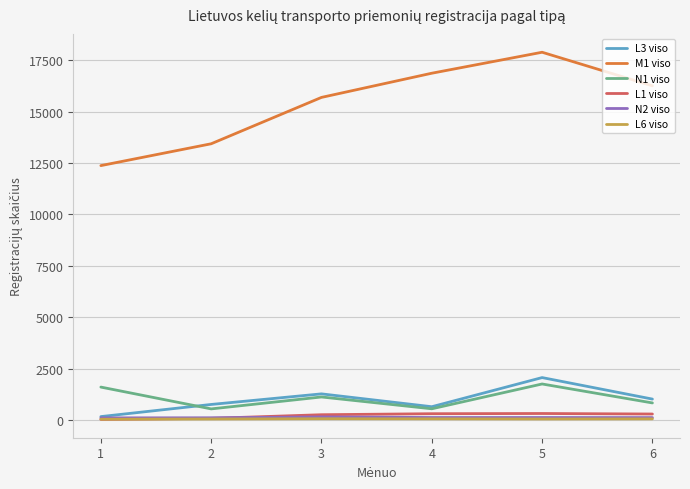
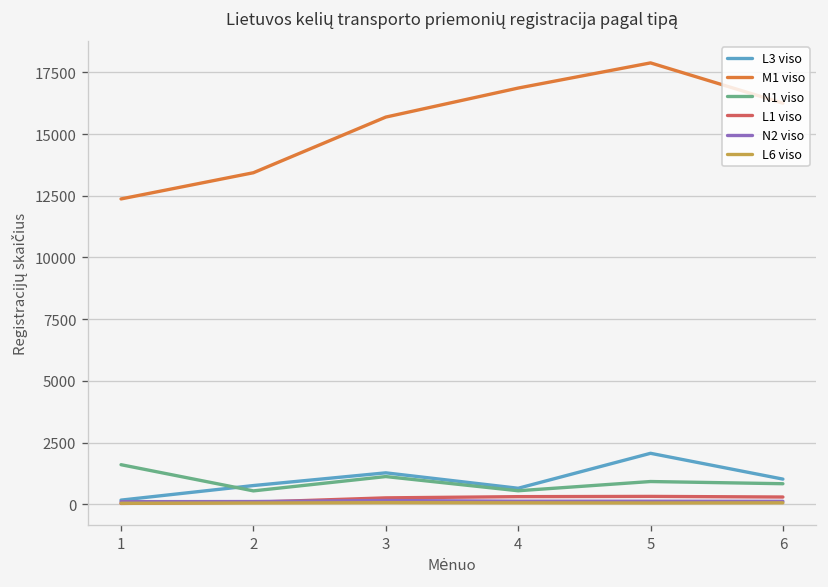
  {
    "L3 viso": {
      "2": 800,
      "3": 1300,
      "5": 2100,
      "6": 1000
    },
    "N1 viso": {
      "1": 1600,
      "2": 500,
      "3": 1100,
-     "5": 1800,
+     "5": 900,
      "6": 800
    }
  }
